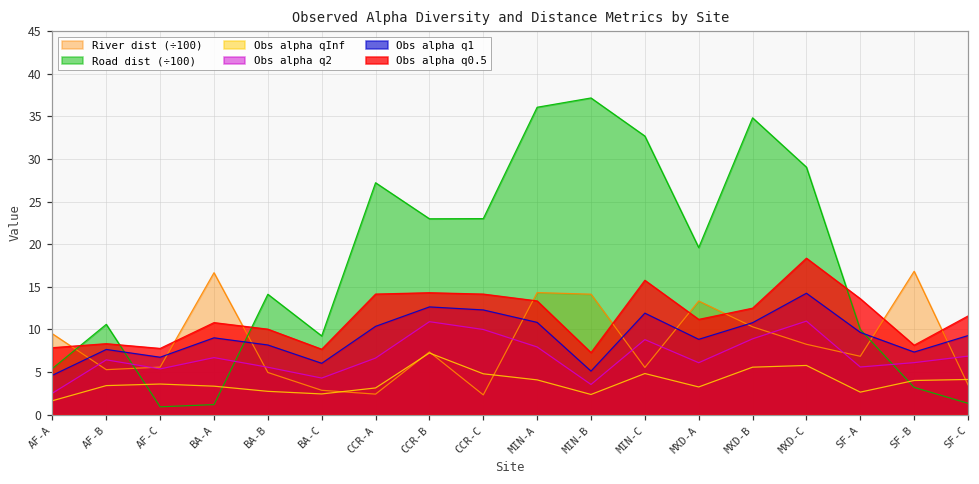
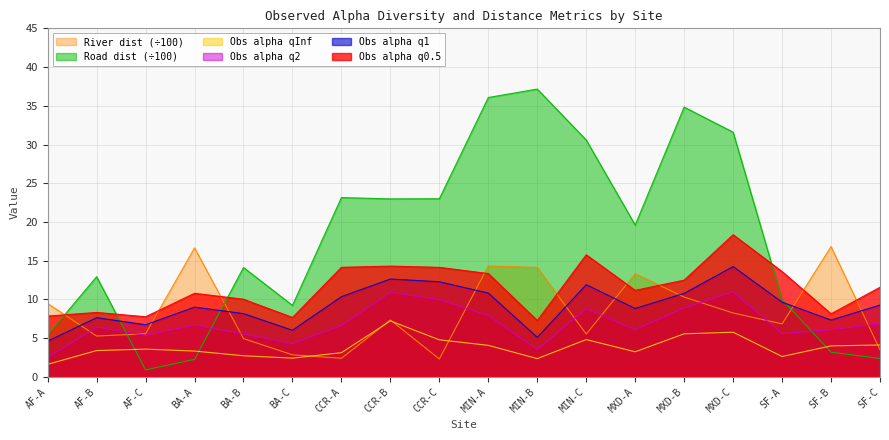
  {
    "Road dist (÷100)": {
      "AF-A": 5,
-     "AF-B": 11,
+     "AF-B": 13,
      "AF-C": 1,
-     "BA-A": 1,
+     "BA-A": 2,
      "BA-B": 14,
      "BA-C": 9,
-     "CCR-A": 27,
+     "CCR-A": 23,
      "CCR-B": 23,
      "CCR-C": 23,
      "MIN-A": 36,
      "MIN-B": 37,
-     "MIN-C": 33,
+     "MIN-C": 31,
      "MXD-A": 20,
      "MXD-B": 35,
-     "MXD-C": 29,
+     "MXD-C": 32,
      "SF-A": 10,
      "SF-B": 3,
-     "SF-C": 1
+     "SF-C": 2
    },
    "Obs alpha q2": {
      "AF-A": 3,
      "AF-B": 6,
      "BA-A": 7,
      "BA-B": 6,
      "BA-C": 4,
      "CCR-A": 7,
      "CCR-B": 11,
      "CCR-C": 10,
      "MIN-A": 8,
      "MIN-B": 4,
      "MIN-C": 9,
      "MXD-A": 6,
      "MXD-B": 9,
      "MXD-C": 11,
      "SF-A": 6,
      "SF-B": 6,
      "SF-C": 7
    },
    "Obs alpha q1": {
      "AF-A": 5,
      "AF-B": 8,
      "AF-C": 7,
      "BA-A": 9,
      "BA-B": 8,
      "BA-C": 6,
      "CCR-A": 10,
      "CCR-B": 13,
      "CCR-C": 12,
      "MIN-A": 11,
      "MIN-B": 5,
      "MIN-C": 12,
      "MXD-A": 9,
      "MXD-B": 11,
      "MXD-C": 14,
      "SF-A": 10,
      "SF-B": 7,
      "SF-C": 9
    },
    "Obs alpha q0.5": {
      "AF-A": 8,
      "AF-B": 8,
      "AF-C": 8,
      "BA-A": 11,
      "BA-B": 10,
      "BA-C": 8,
      "CCR-A": 14,
      "CCR-B": 14,
      "CCR-C": 14,
      "MIN-A": 13,
      "MIN-B": 7,
      "MIN-C": 16,
      "MXD-A": 11,
      "MXD-B": 12,
      "MXD-C": 18,
      "SF-A": 14,
      "SF-B": 8,
      "SF-C": 12
    }
  }
